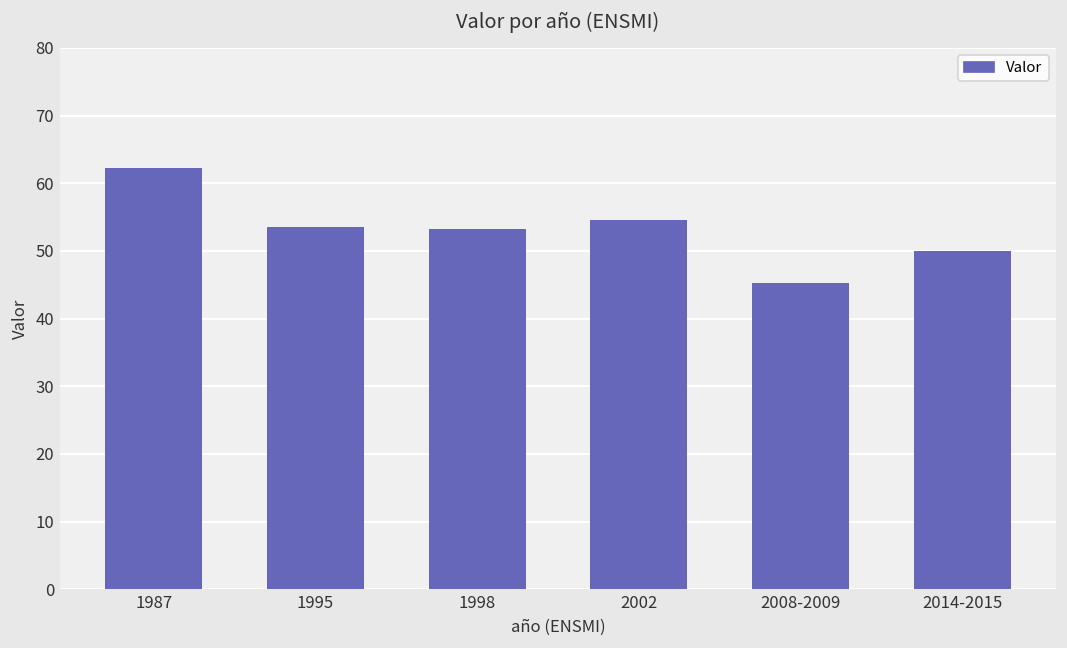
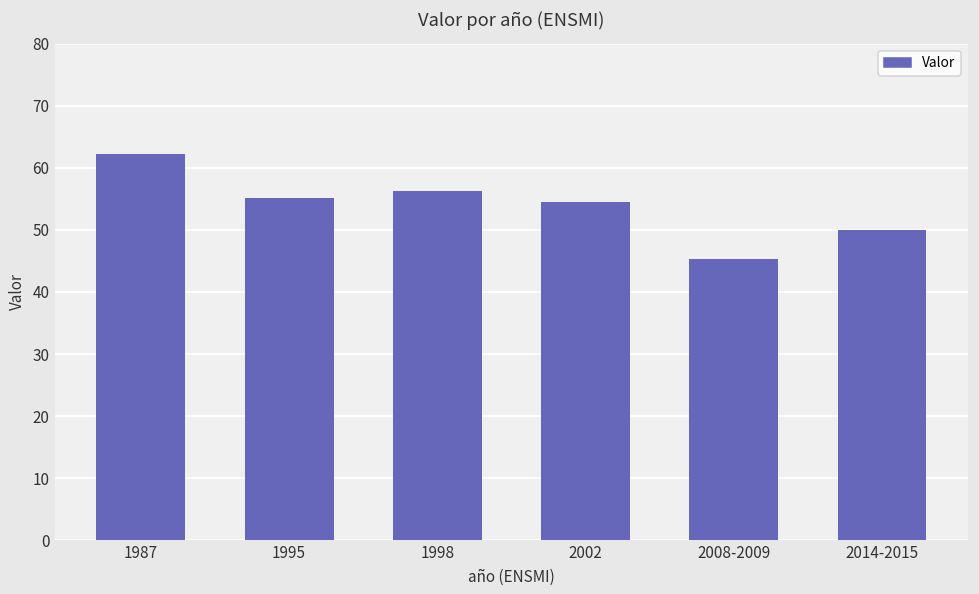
  {
    "1987": 62,
-   "1995": 54,
-   "1998": 53,
+   "1995": 55,
+   "1998": 56,
    "2002": 55,
    "2008-2009": 45,
    "2014-2015": 50
  }
